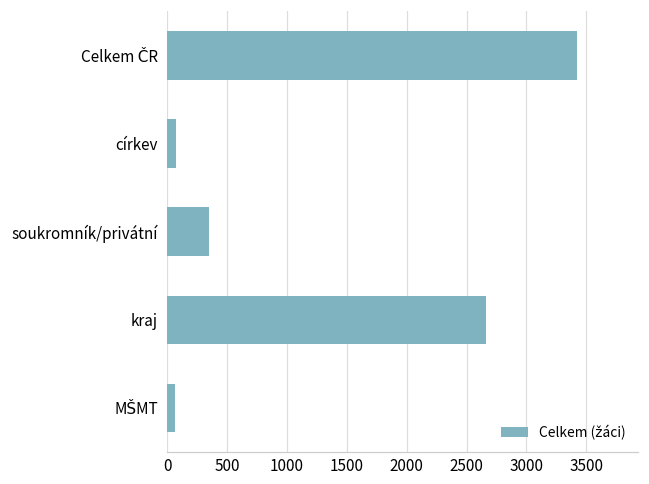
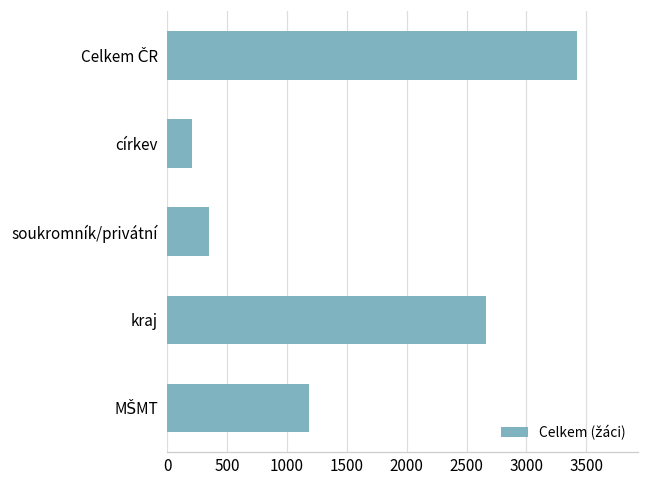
  {
    "Celkem ČR": 3420,
-   "církev": 80,
+   "církev": 210,
    "soukromník/privátní": 350,
    "kraj": 2660,
-   "MŠMT": 70
+   "MŠMT": 1180
  }
